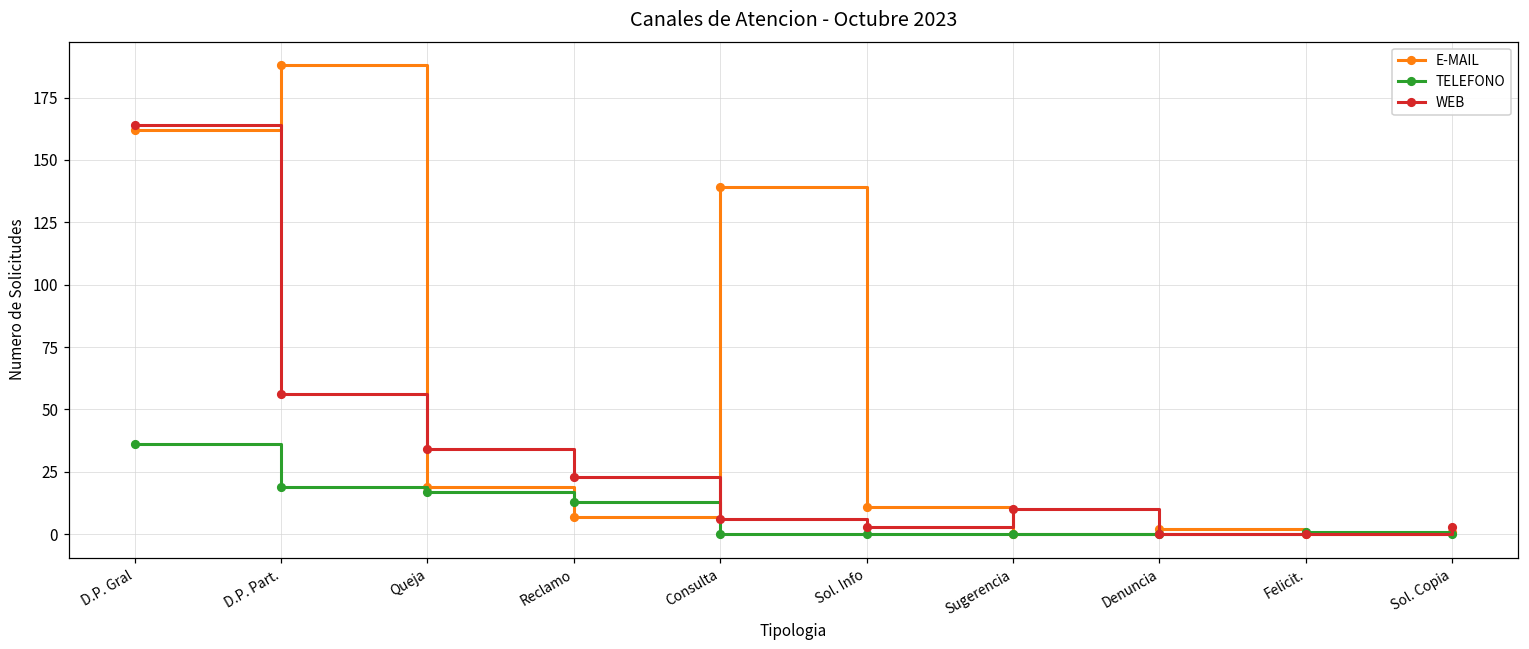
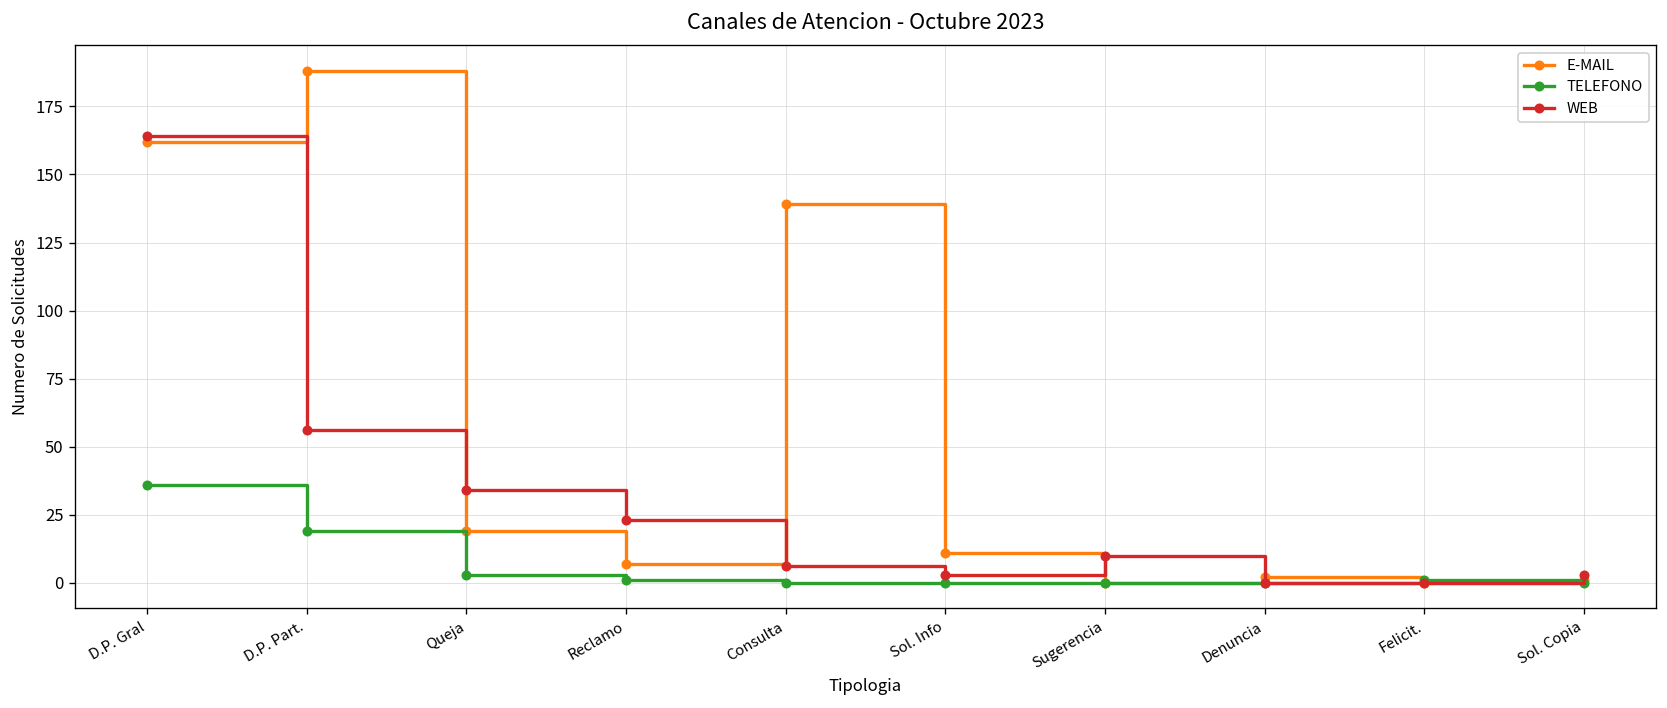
  {
    "E-MAIL": {
      "D.P. Gral": 162,
      "D.P. Part.": 188,
      "Queja": 19,
      "Reclamo": 7,
      "Consulta": 139,
      "Sol. Info": 11,
      "Denuncia": 2
    },
    "TELEFONO": {
      "D.P. Gral": 36,
      "D.P. Part.": 19,
-     "Queja": 17,
-     "Reclamo": 13,
+     "Queja": 3,
+     "Reclamo": 1,
      "Consulta": 0,
      "Sol. Info": 0
    },
    "WEB": {
      "D.P. Gral": 164,
      "D.P. Part.": 56,
      "Queja": 34,
      "Reclamo": 23,
      "Consulta": 6,
      "Sol. Info": 3,
      "Sugerencia": 10,
      "Sol. Copia": 3
    }
  }
